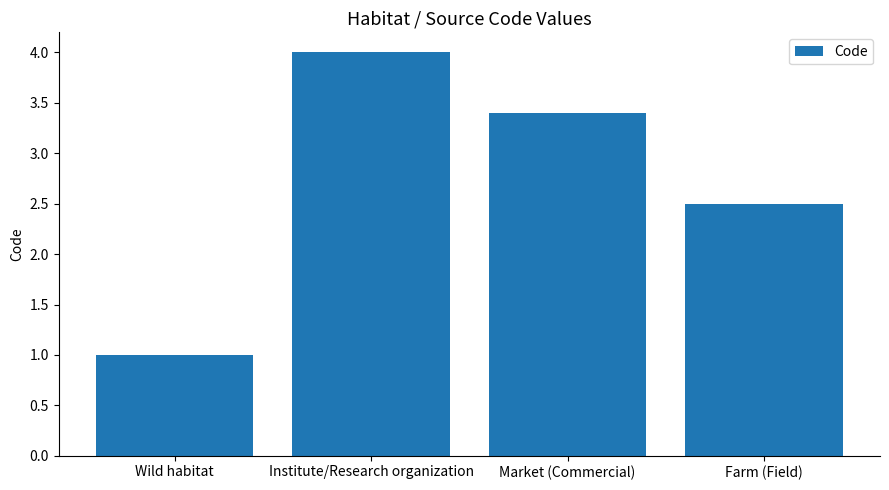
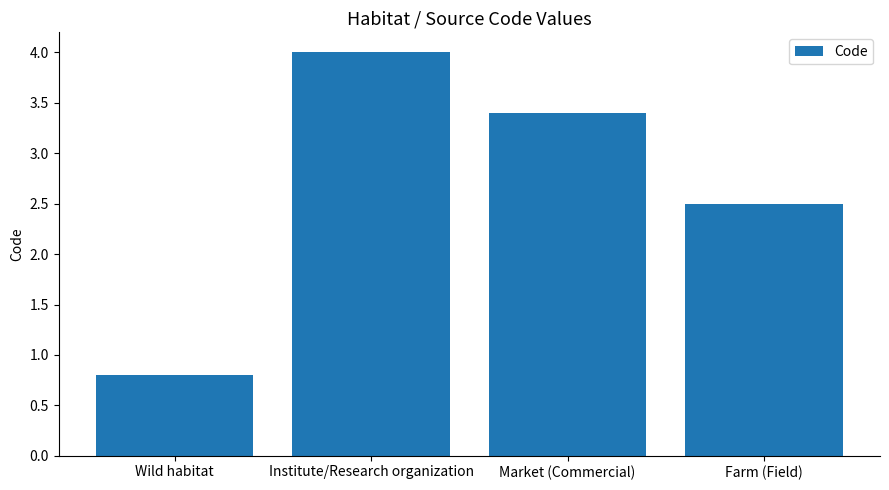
  {
-   "Wild habitat": 1.0,
+   "Wild habitat": 0.8,
    "Institute/Research organization": 4.0,
    "Market (Commercial)": 3.4,
    "Farm (Field)": 2.5
  }
